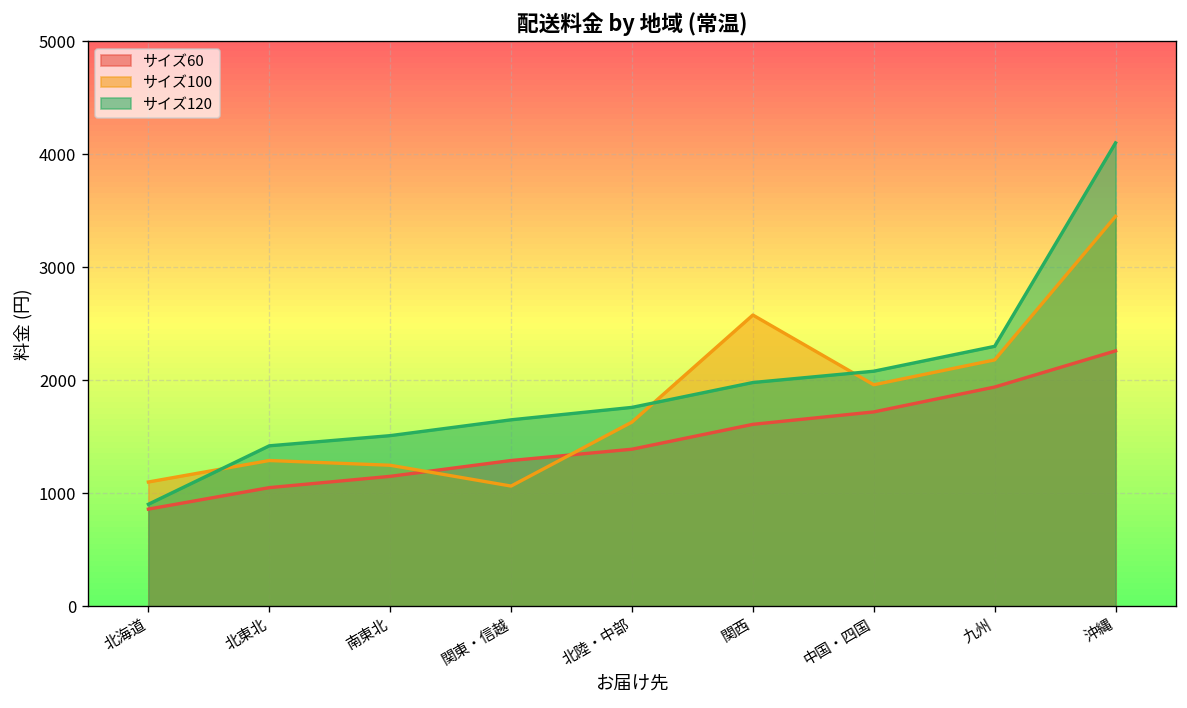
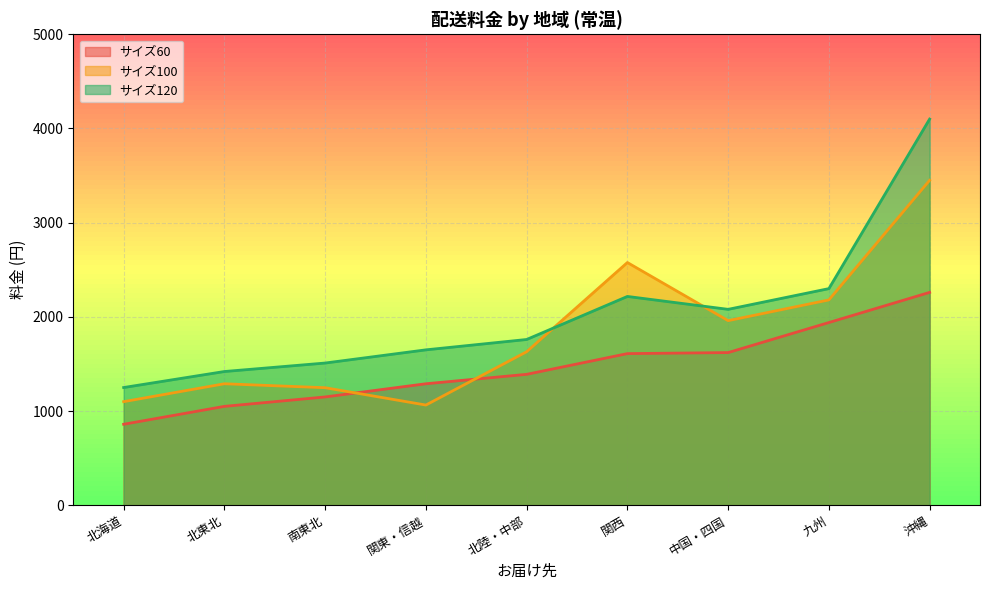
  {
    "サイズ60": {
      "北海道": 900,
      "北東北": 1100,
      "南東北": 1200,
      "関東・信越": 1300,
      "北陸・中部": 1400,
      "関西": 1600,
-     "中国・四国": 1700,
+     "中国・四国": 1600,
      "九州": 1900,
      "沖縄": 2300
    },
    "サイズ100": {
      "北海道": 1100,
      "北東北": 1300,
      "南東北": 1200,
      "関東・信越": 1100,
      "北陸・中部": 1600,
      "関西": 2600,
      "中国・四国": 2000,
      "九州": 2200,
      "沖縄": 3500
    },
    "サイズ120": {
-     "北海道": 900,
+     "北海道": 1300,
      "北東北": 1400,
      "南東北": 1500,
      "関東・信越": 1700,
      "北陸・中部": 1800,
-     "関西": 2000,
+     "関西": 2200,
      "中国・四国": 2100,
      "九州": 2300,
      "沖縄": 4100
    }
  }
